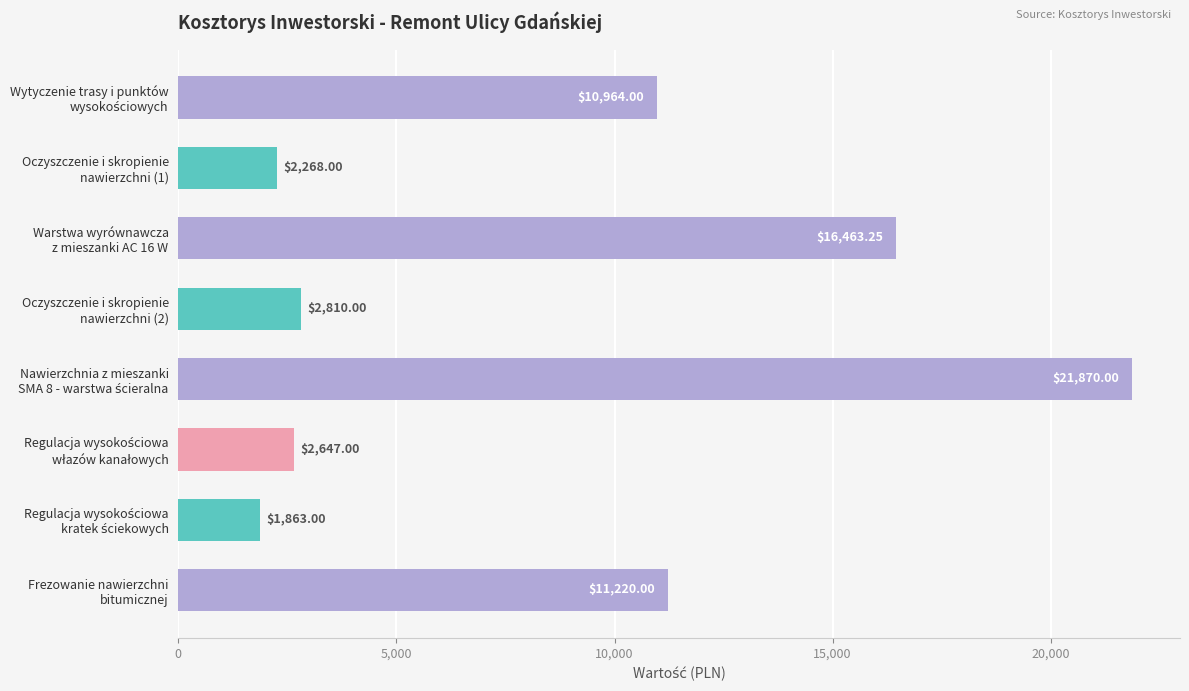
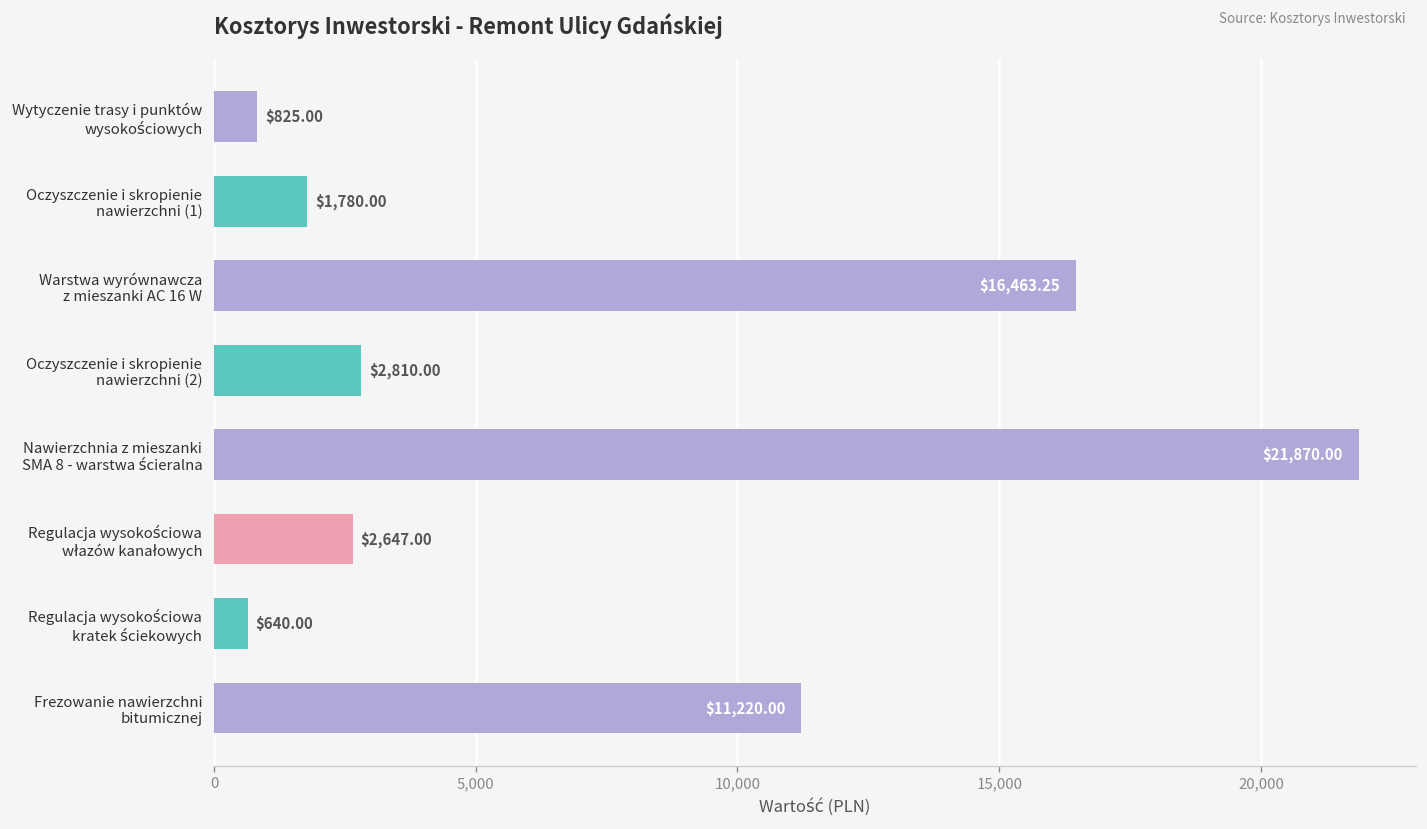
  {
-   "Wytyczenie trasy i punktów wysokościowych": "$10,964.00",
-   "Oczyszczenie i skropienie nawierzchni (1)": "$2,268.00",
+   "Wytyczenie trasy i punktów wysokościowych": "$825.00",
+   "Oczyszczenie i skropienie nawierzchni (1)": "$1,780.00",
    "Warstwa wyrównawcza z mieszanki AC 16 W": "$16,463.25",
    "Oczyszczenie i skropienie nawierzchni (2)": "$2,810.00",
    "Nawierzchnia z mieszanki SMA 8 - warstwa ścieralna": "$21,870.00",
    "Regulacja wysokościowa włazów kanałowych": "$2,647.00",
-   "Regulacja wysokościowa kratek ściekowych": "$1,863.00",
+   "Regulacja wysokościowa kratek ściekowych": "$640.00",
    "Frezowanie nawierzchni bitumicznej": "$11,220.00"
  }
